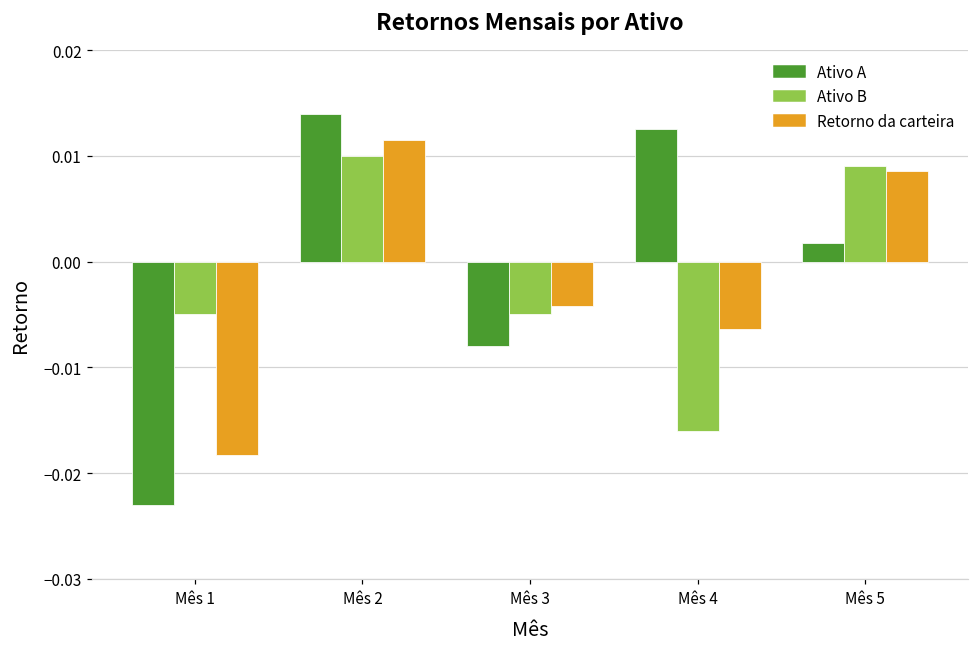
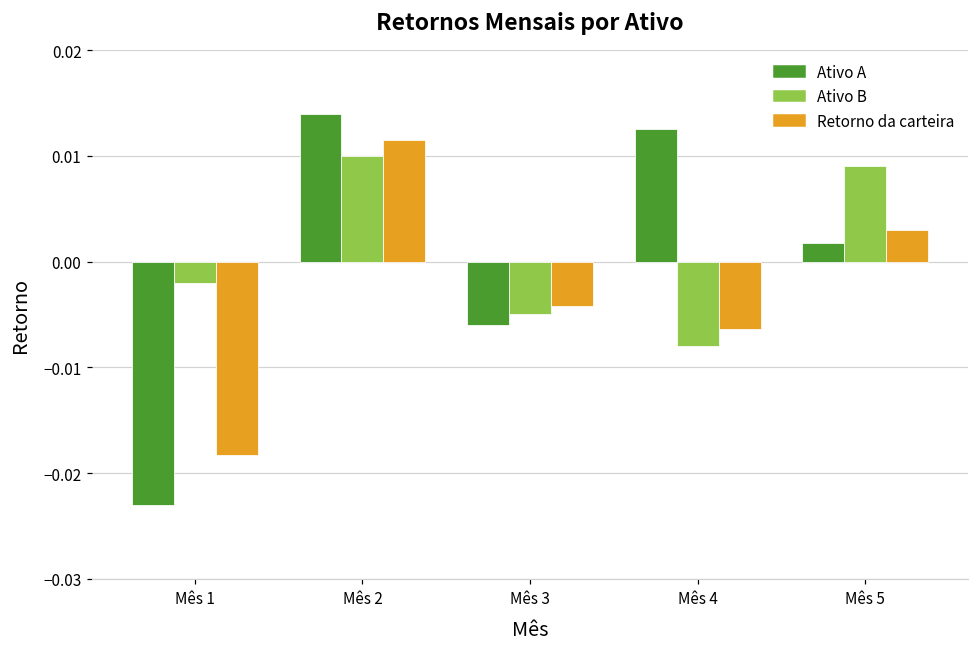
  {
    "Ativo A": {
      "Mês 1": -0.023,
      "Mês 2": 0.014,
-     "Mês 3": -0.008,
+     "Mês 3": -0.006,
      "Mês 4": 0.013,
      "Mês 5": 0.002
    },
    "Ativo B": {
-     "Mês 1": -0.005,
+     "Mês 1": -0.002,
      "Mês 2": 0.010,
      "Mês 3": -0.005,
-     "Mês 4": -0.016,
+     "Mês 4": -0.008,
      "Mês 5": 0.009
    },
    "Retorno da carteira": {
      "Mês 1": -0.018,
      "Mês 2": 0.011,
      "Mês 3": -0.004,
      "Mês 4": -0.006,
-     "Mês 5": 0.009
+     "Mês 5": 0.003
    }
  }
